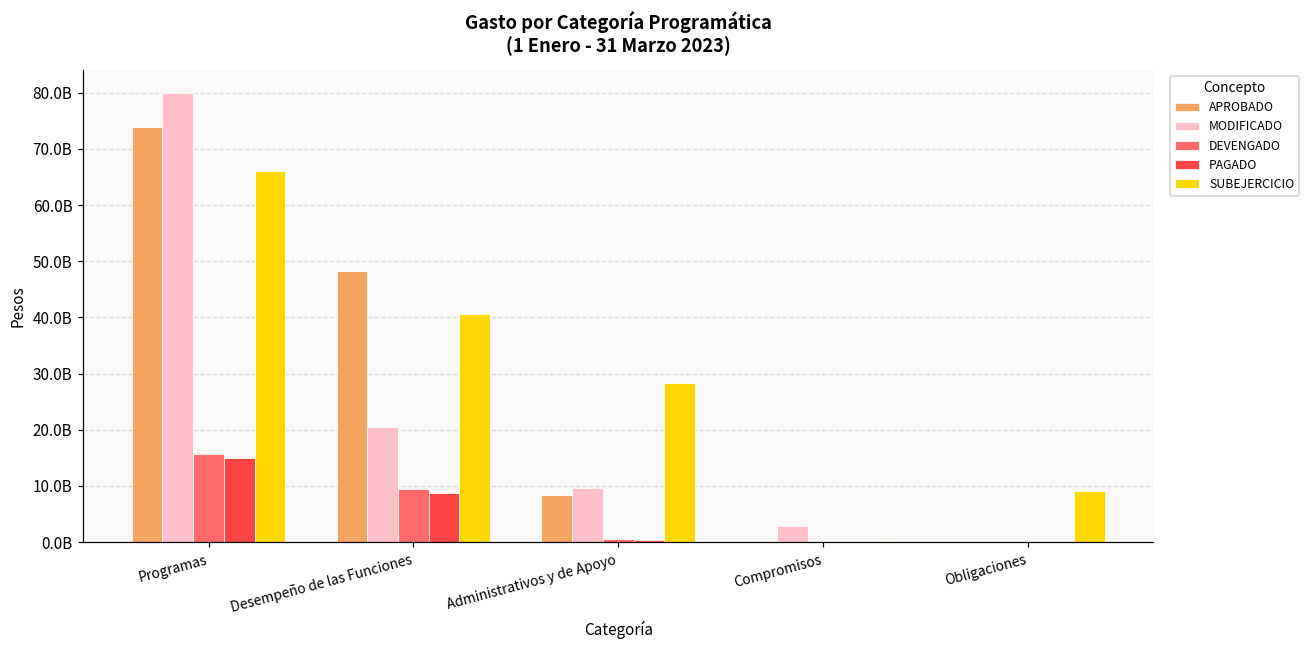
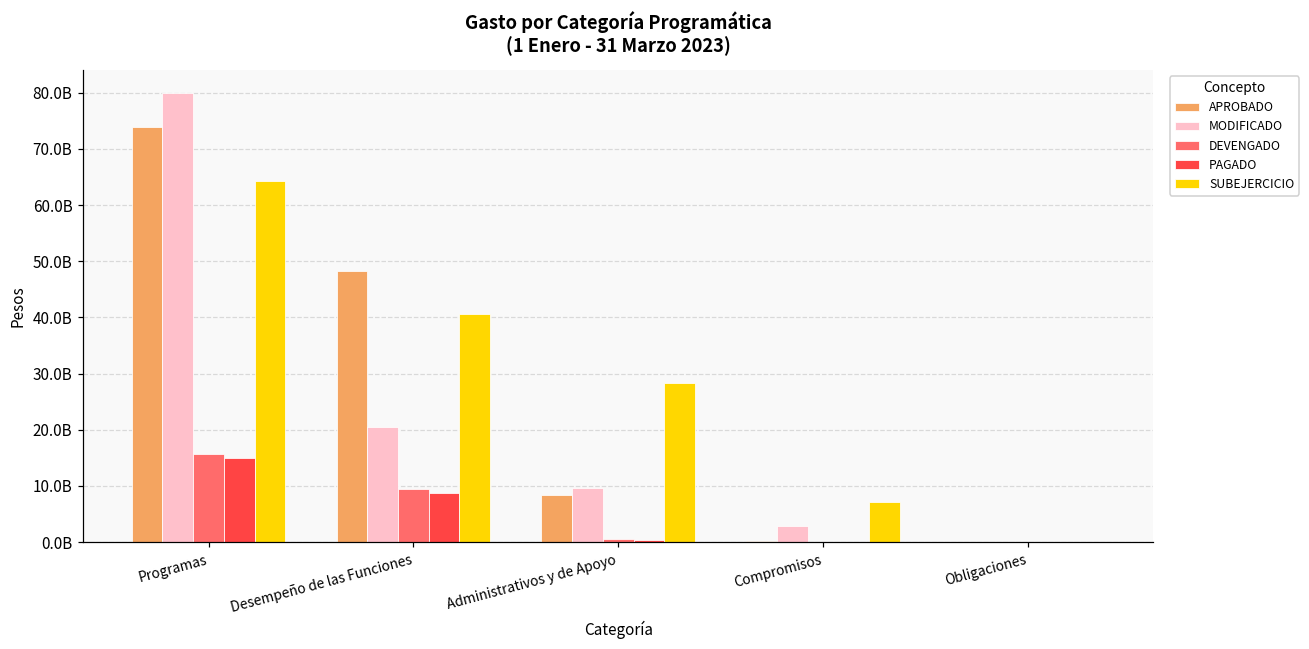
  {
    "MODIFICADO": {
      "Programas": 80000000000,
      "Desempeño de las Funciones": 21000000000,
      "Administrativos y de Apoyo": 10000000000,
      "Compromisos": 3000000000,
      "Obligaciones": 0
    },
    "SUBEJERCICIO": {
-     "Programas": 66000000000,
+     "Programas": 64000000000,
      "Desempeño de las Funciones": 41000000000,
      "Administrativos y de Apoyo": 28000000000,
-     "Compromisos": 0,
-     "Obligaciones": 9000000000
+     "Compromisos": 7000000000,
+     "Obligaciones": 0
    }
  }
